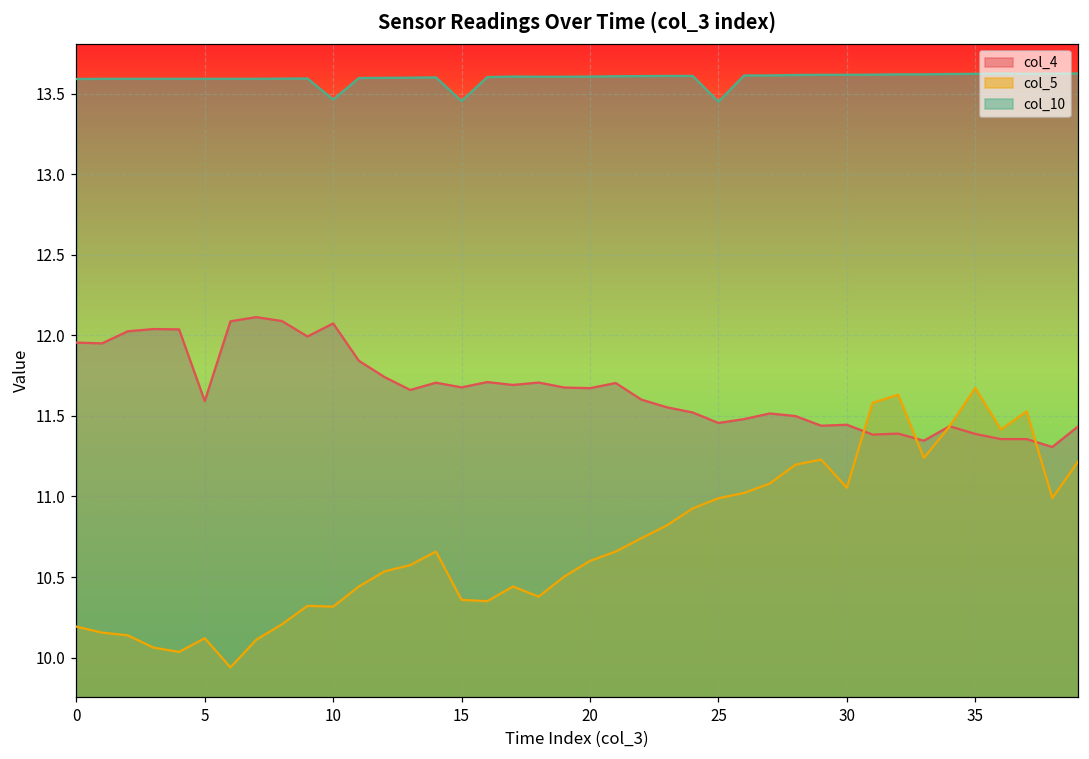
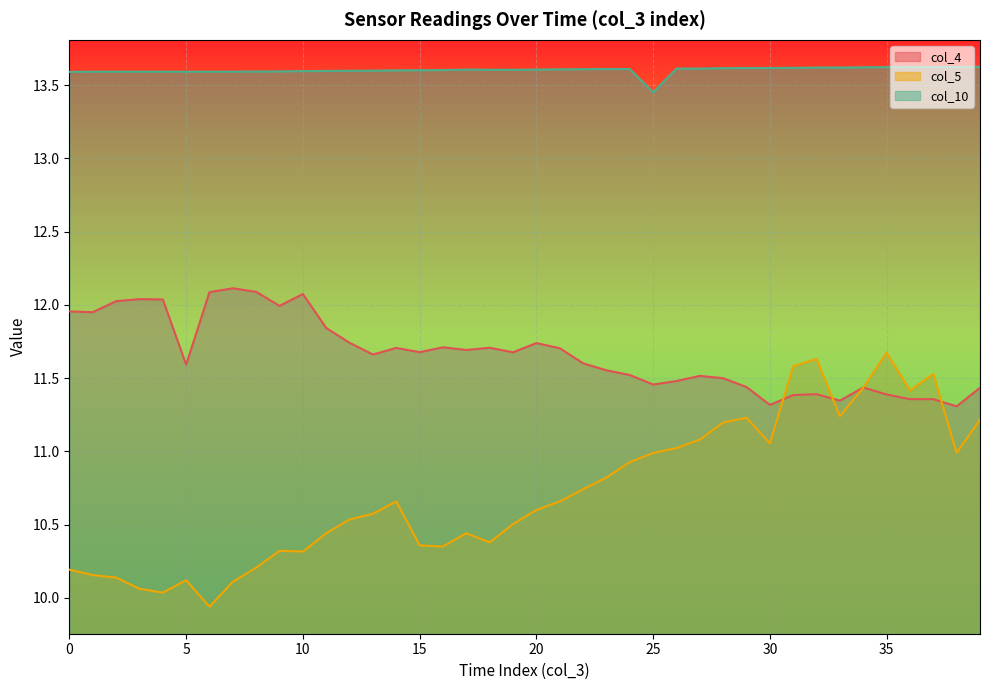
  {
    "col_4": {
      "0": 11.96,
      "5": 11.59,
      "10": 12.07,
      "15": 11.68,
-     "20": 11.67,
+     "20": 11.74,
      "25": 11.46,
-     "30": 11.45,
+     "30": 11.32,
      "35": 11.39
    },
    "col_5": {
      "0": 10.19,
      "5": 10.12,
      "10": 10.32,
      "15": 10.36,
      "20": 10.60,
      "25": 10.99,
      "30": 11.05,
      "35": 11.67
    },
    "col_10": {
      "0": 13.59,
      "5": 13.59,
-     "10": 13.46,
-     "15": 13.45,
+     "10": 13.60,
+     "15": 13.60,
      "20": 13.61,
      "25": 13.45,
      "30": 13.62,
      "35": 13.62
    }
  }
